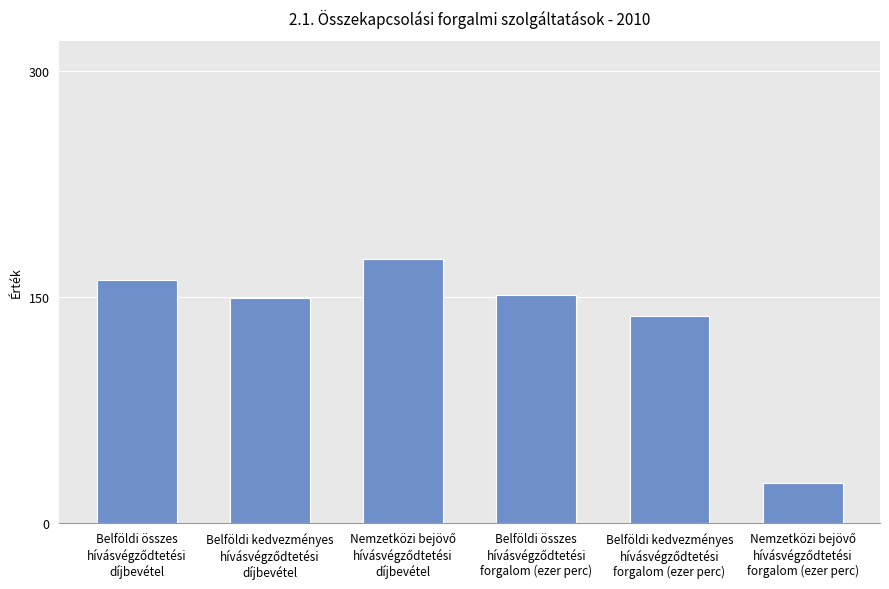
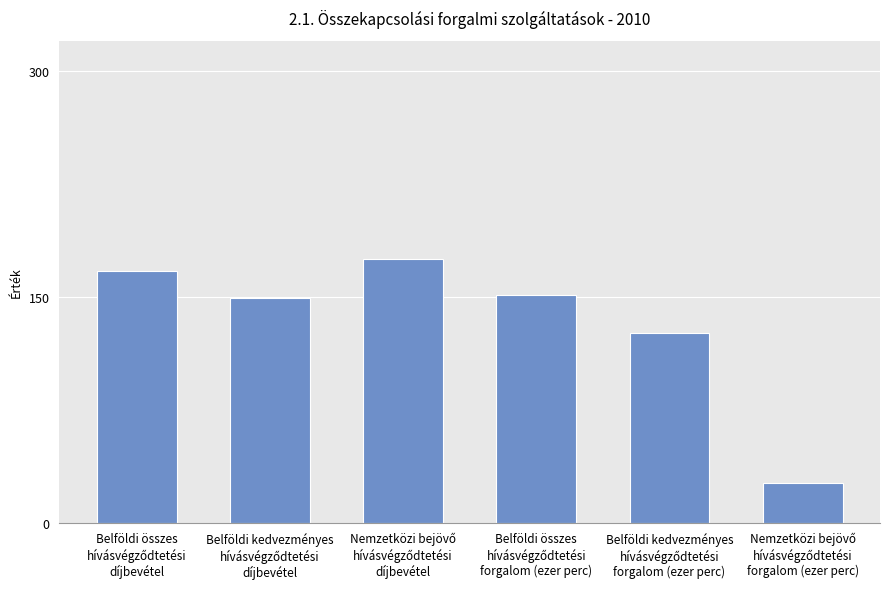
  {
-   "Belföldi összes hívásvégződtetési díjbevétel": 161,
+   "Belföldi összes hívásvégződtetési díjbevétel": 167,
    "Belföldi kedvezményes hívásvégződtetési díjbevétel": 149,
    "Nemzetközi bejövő hívásvégződtetési díjbevétel": 175,
    "Belföldi összes hívásvégződtetési forgalom (ezer perc)": 151,
-   "Belföldi kedvezményes hívásvégződtetési forgalom (ezer perc)": 137,
+   "Belföldi kedvezményes hívásvégződtetési forgalom (ezer perc)": 126,
    "Nemzetközi bejövő hívásvégződtetési forgalom (ezer perc)": 26
  }
